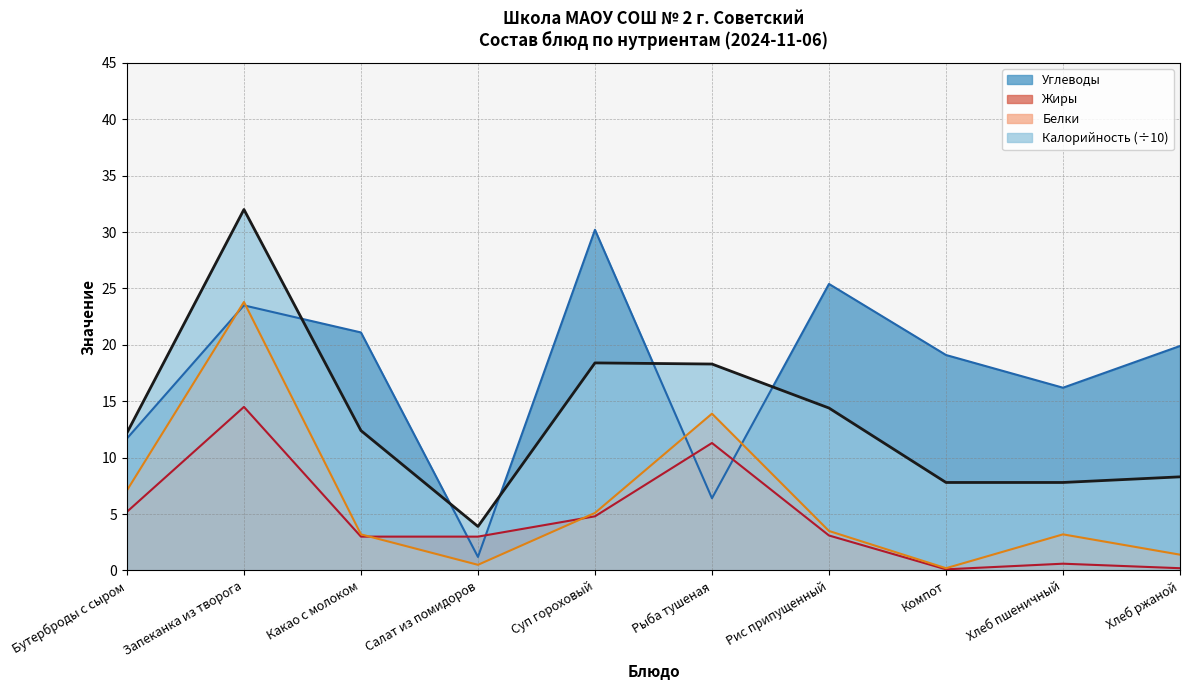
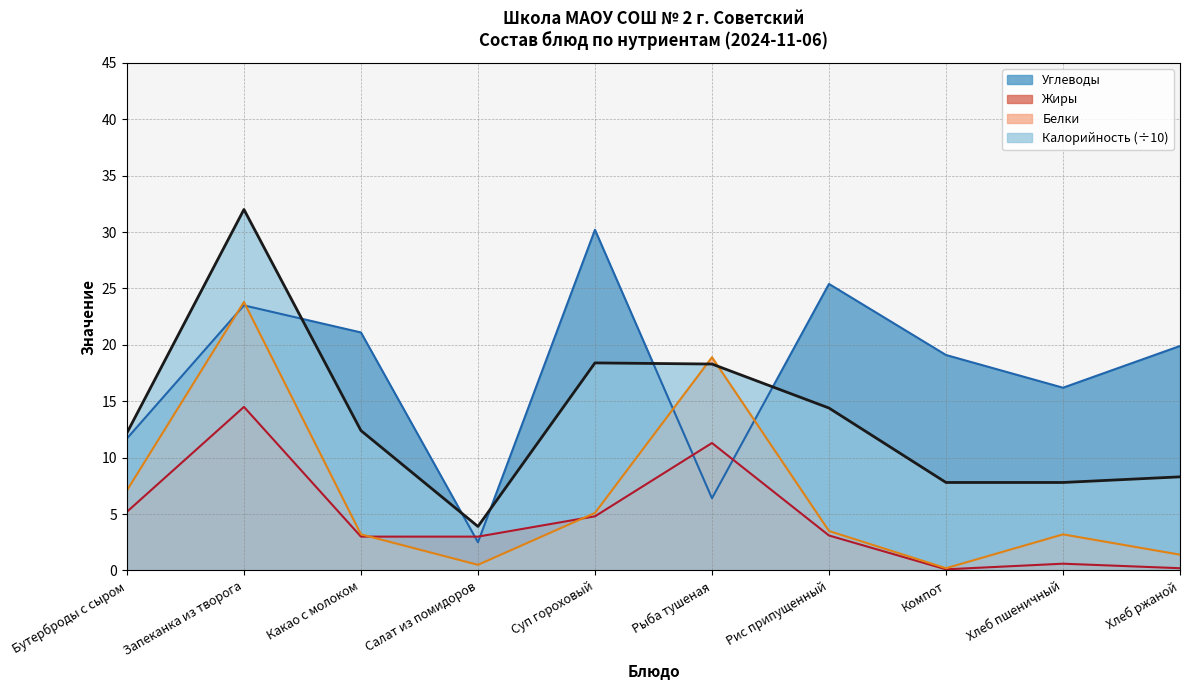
  {
    "Углеводы": {
      "Бутерброды с сыром": 11.7,
      "Запеканка из творога": 23.5,
      "Какао с молоком": 21.1,
-     "Салат из помидоров": 1.2,
+     "Салат из помидоров": 2.5,
      "Суп гороховый": 30.2,
      "Рыба тушеная": 6.4,
      "Рис припущенный": 25.4,
      "Компот": 19.1,
      "Хлеб пшеничный": 16.2,
      "Хлеб ржаной": 19.9
    },
    "Жиры": {
      "Бутерброды с сыром": 5.2,
      "Запеканка из творога": 14.5,
      "Салат из помидоров": 3.0,
      "Суп гороховый": 4.8,
      "Рыба тушеная": 11.3,
      "Рис припущенный": 3.1,
      "Хлеб пшеничный": 0.6,
      "Хлеб ржаной": 0.2
    },
    "Белки": {
      "Бутерброды с сыром": 7.1,
      "Запеканка из творога": 23.8,
      "Салат из помидоров": 0.5,
      "Суп гороховый": 5.1,
-     "Рыба тушеная": 13.9,
+     "Рыба тушеная": 18.9,
      "Рис припущенный": 3.5,
      "Хлеб пшеничный": 3.2,
      "Хлеб ржаной": 1.4
    },
    "Калорийность (÷10)": {
      "Бутерброды с сыром": 12.2,
      "Запеканка из творога": 32.0,
      "Какао с молоком": 12.4,
      "Салат из помидоров": 3.9,
      "Суп гороховый": 18.4,
      "Рыба тушеная": 18.3,
      "Рис припущенный": 14.4,
      "Компот": 7.8,
      "Хлеб пшеничный": 7.8,
      "Хлеб ржаной": 8.3
    }
  }
